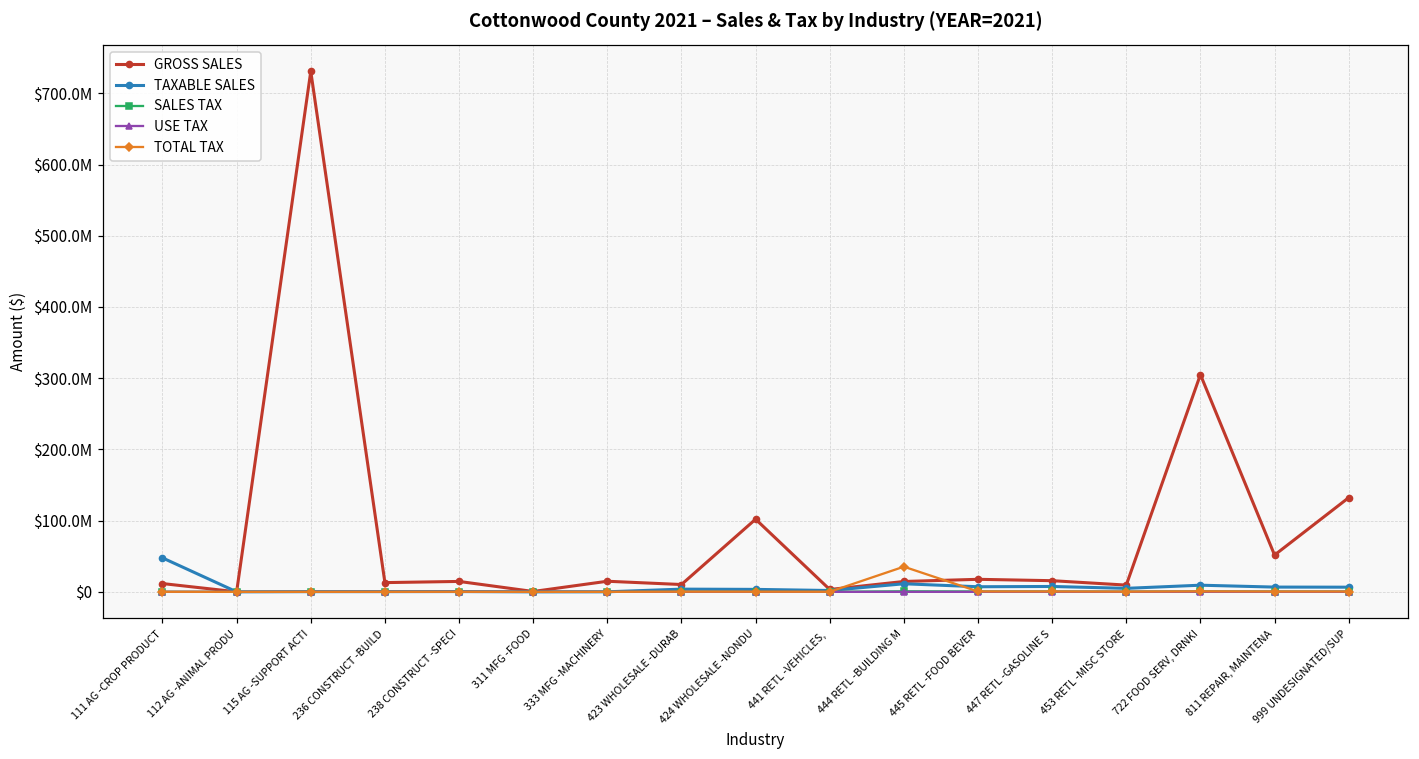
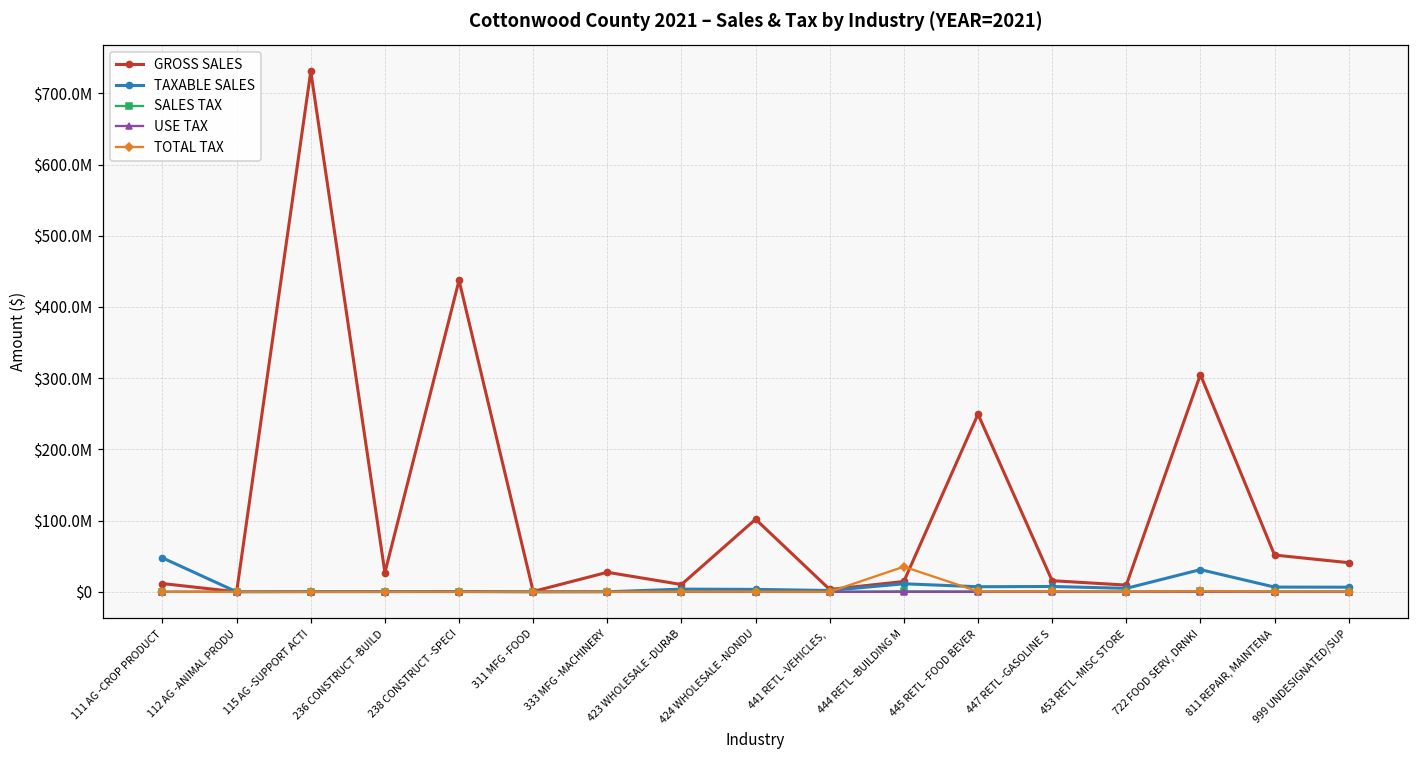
  {
    "GROSS SALES": {
      "111 AG -CROP PRODUCT": "$10000000",
      "115 AG -SUPPORT ACTI": "$730000000",
-     "236 CONSTRUCT -BUILD": "$10000000",
-     "238 CONSTRUCT -SPECI": "$10000000",
-     "333 MFG -MACHINERY": "$10000000",
+     "236 CONSTRUCT -BUILD": "$30000000",
+     "238 CONSTRUCT -SPECI": "$440000000",
+     "333 MFG -MACHINERY": "$30000000",
      "423 WHOLESALE -DURAB": "$10000000",
      "424 WHOLESALE -NONDU": "$100000000",
-     "445 RETL -FOOD BEVER": "$20000000",
+     "445 RETL -FOOD BEVER": "$250000000",
      "447 RETL -GASOLINE S": "$20000000",
      "453 RETL -MISC STORE": "$10000000",
      "722 FOOD SERV, DRNKI": "$310000000",
      "811 REPAIR, MAINTENA": "$50000000",
-     "999 UNDESIGNATED/SUP": "$130000000"
+     "999 UNDESIGNATED/SUP": "$40000000"
    },
    "TAXABLE SALES": {
      "111 AG -CROP PRODUCT": "$50000000",
      "445 RETL -FOOD BEVER": "$10000000",
      "447 RETL -GASOLINE S": "$10000000",
      "453 RETL -MISC STORE": "$0",
-     "722 FOOD SERV, DRNKI": "$10000000",
+     "722 FOOD SERV, DRNKI": "$30000000",
      "811 REPAIR, MAINTENA": "$10000000",
      "999 UNDESIGNATED/SUP": "$10000000"
    },
    "USE TAX": {
      "444 RETL -BUILDING M": "$0"
    },
    "TOTAL TAX": {
      "444 RETL -BUILDING M": "$40000000"
    }
  }
